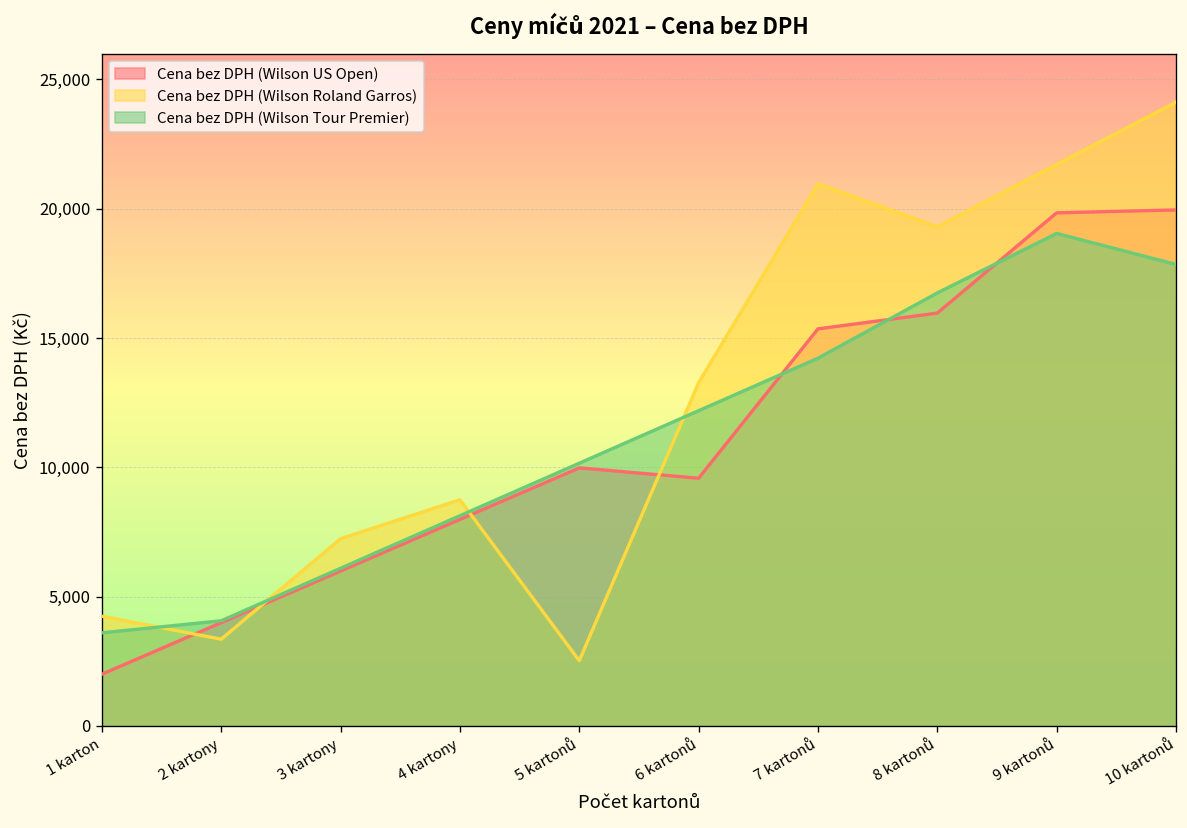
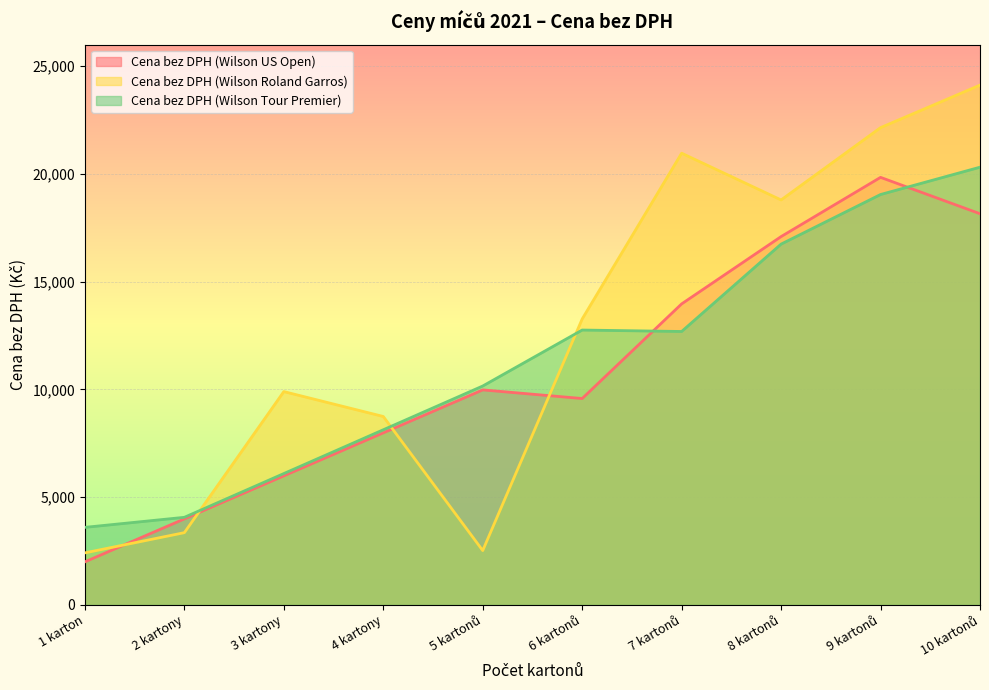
  {
    "Cena bez DPH (Wilson US Open)": {
      "1 karton": "2,000",
      "4 kartony": "8,000",
      "5 kartonů": "10,000",
      "6 kartonů": "9,600",
-     "7 kartonů": "15,400",
-     "8 kartonů": "16,000",
+     "7 kartonů": "14,000",
+     "8 kartonů": "17,100",
      "9 kartonů": "19,800",
-     "10 kartonů": "20,000"
+     "10 kartonů": "18,200"
    },
    "Cena bez DPH (Wilson Roland Garros)": {
-     "1 karton": "4,200",
+     "1 karton": "2,400",
      "2 kartony": "3,400",
-     "3 kartony": "7,200",
+     "3 kartony": "9,900",
      "4 kartony": "8,700",
      "5 kartonů": "2,500",
      "6 kartonů": "13,300",
      "7 kartonů": "21,000",
-     "8 kartonů": "19,300",
-     "9 kartonů": "21,700",
+     "8 kartonů": "18,800",
+     "9 kartonů": "22,100",
      "10 kartonů": "24,100"
    },
    "Cena bez DPH (Wilson Tour Premier)": {
      "1 karton": "3,600",
      "4 kartony": "8,100",
      "5 kartonů": "10,200",
-     "6 kartonů": "12,200",
-     "7 kartonů": "14,200",
+     "6 kartonů": "12,800",
+     "7 kartonů": "12,700",
      "8 kartonů": "16,700",
      "9 kartonů": "19,000",
-     "10 kartonů": "17,800"
+     "10 kartonů": "20,300"
    }
  }
